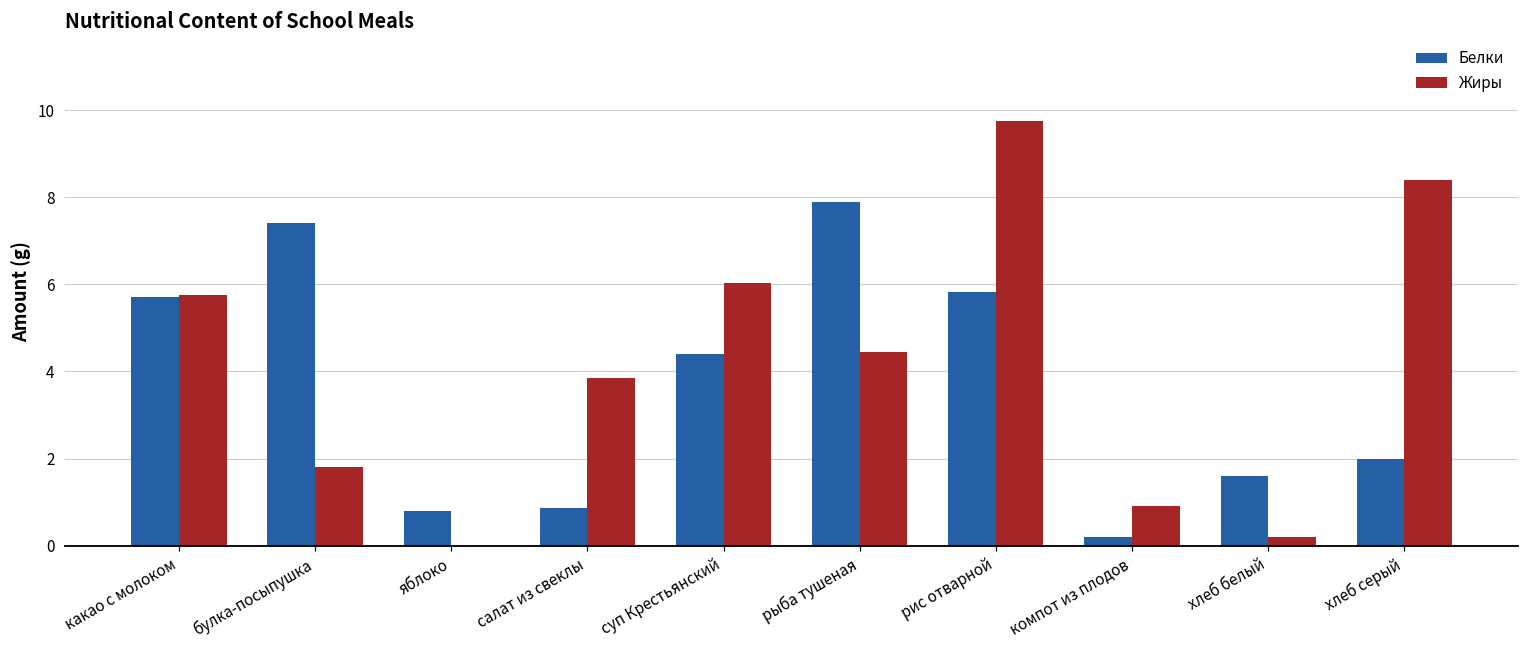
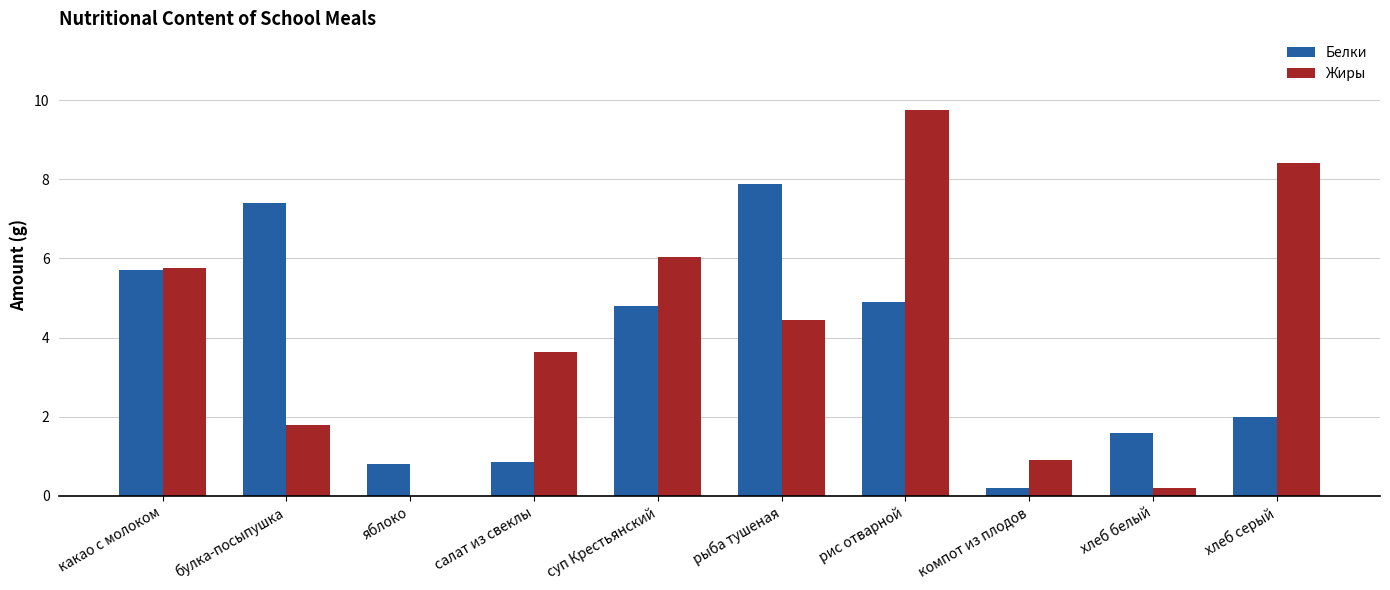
  {
    "Белки": {
      "какао с молоком": 5.7,
      "булка-посыпушка": 7.4,
      "яблоко": 0.8,
      "салат из свеклы": 0.9,
-     "суп Крестьянский": 4.4,
+     "суп Крестьянский": 4.8,
      "рыба тушеная": 7.9,
-     "рис отварной": 5.8,
+     "рис отварной": 4.9,
      "компот из плодов": 0.2,
      "хлеб белый": 1.6,
      "хлеб серый": 2.0
    },
    "Жиры": {
      "какао с молоком": 5.8,
      "булка-посыпушка": 1.8,
      "яблоко": 0.0,
-     "салат из свеклы": 3.9,
+     "салат из свеклы": 3.7,
      "суп Крестьянский": 6.0,
      "рыба тушеная": 4.4,
      "рис отварной": 9.7,
      "компот из плодов": 0.9,
      "хлеб белый": 0.2,
      "хлеб серый": 8.4
    }
  }
